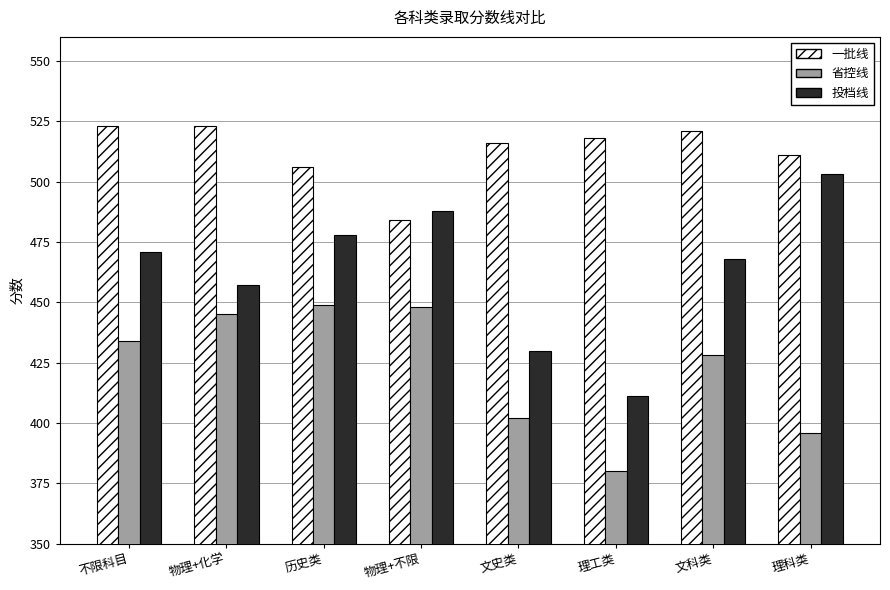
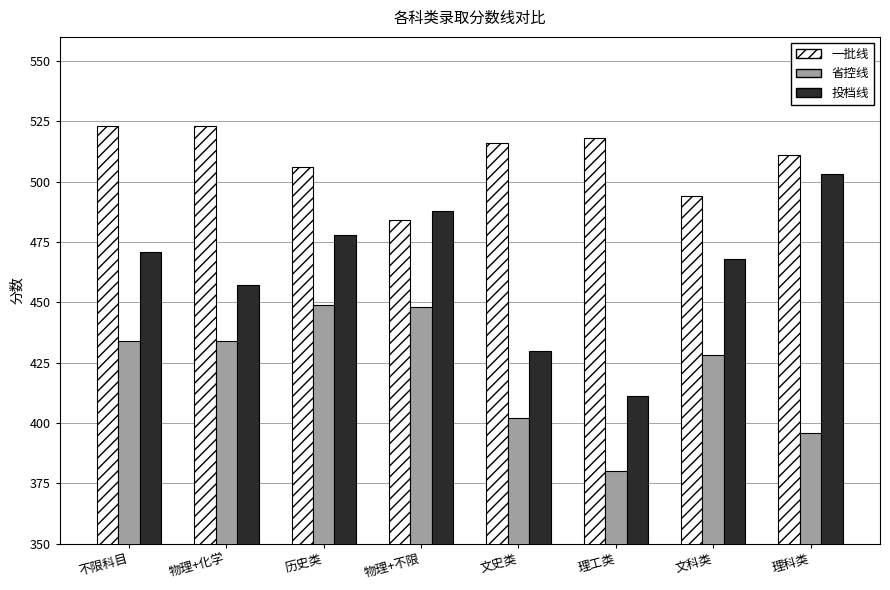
  {
    "一批线": {
      "不限科目": 523,
      "物理+化学": 523,
      "历史类": 506,
      "物理+不限": 484,
      "文史类": 516,
      "理工类": 518,
-     "文科类": 521,
+     "文科类": 494,
      "理科类": 511
    },
    "省控线": {
      "不限科目": 434,
-     "物理+化学": 445,
+     "物理+化学": 434,
      "历史类": 449,
      "物理+不限": 448,
      "文史类": 402,
      "理工类": 380,
      "文科类": 428,
      "理科类": 396
    },
    "投档线": {
      "不限科目": 471,
      "物理+化学": 457,
      "历史类": 478,
      "物理+不限": 488,
      "文史类": 430,
      "理工类": 411,
      "文科类": 468,
      "理科类": 503
    }
  }
